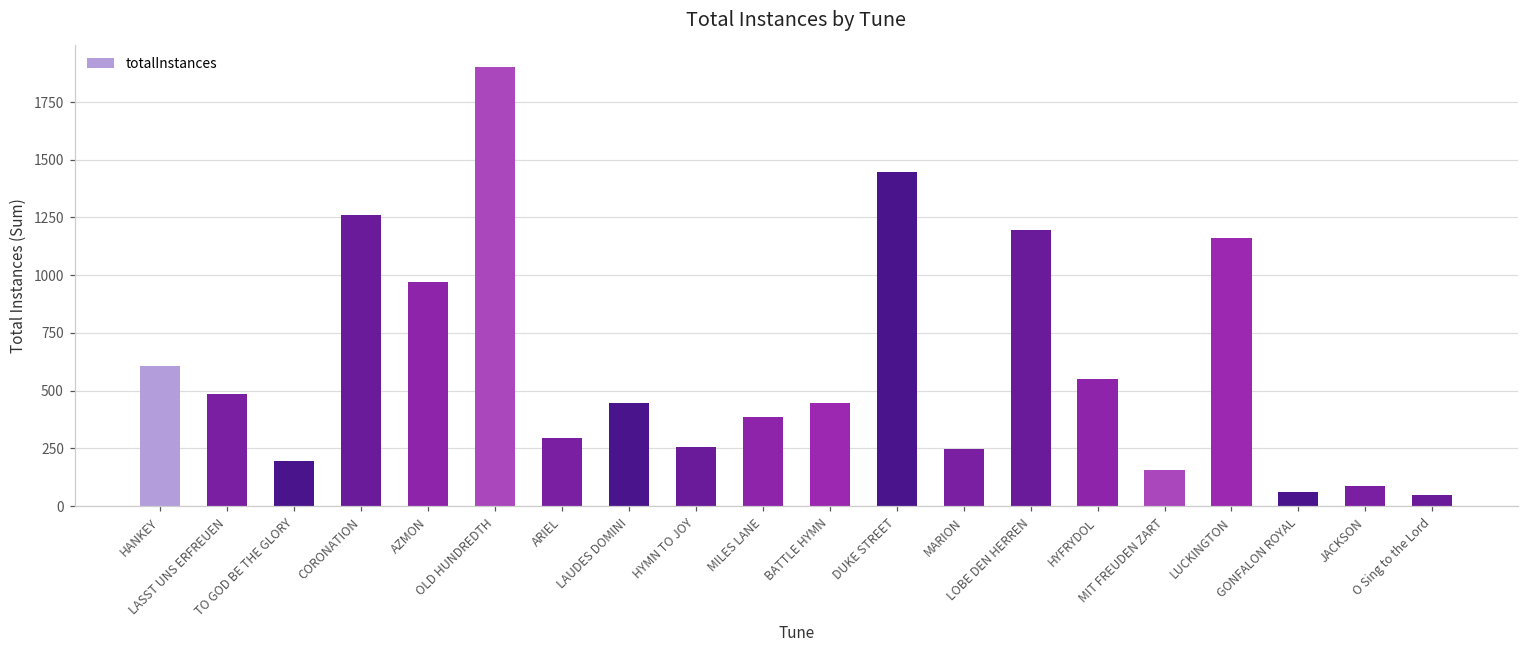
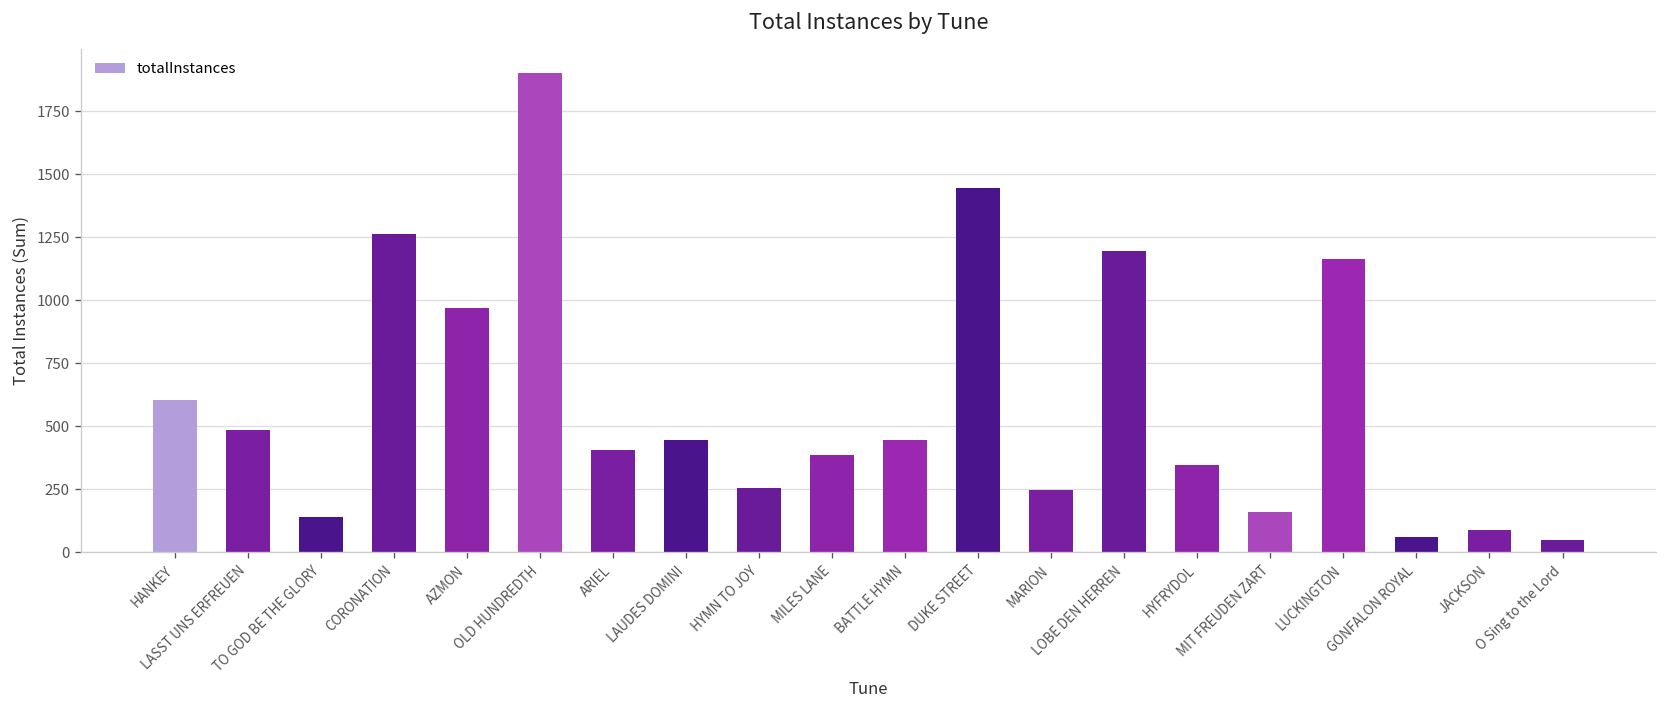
  {
    "HANKEY": 610,
    "LASST UNS ERFREUEN": 480,
-   "TO GOD BE THE GLORY": 200,
+   "TO GOD BE THE GLORY": 140,
    "CORONATION": 1260,
    "AZMON": 970,
    "OLD HUNDREDTH": 1900,
-   "ARIEL": 290,
+   "ARIEL": 410,
    "LAUDES DOMINI": 450,
    "HYMN TO JOY": 260,
    "MILES LANE": 390,
    "BATTLE HYMN": 450,
    "DUKE STREET": 1450,
    "MARION": 250,
    "LOBE DEN HERREN": 1190,
-   "HYFRYDOL": 550,
+   "HYFRYDOL": 350,
    "MIT FREUDEN ZART": 160,
    "LUCKINGTON": 1160,
    "GONFALON ROYAL": 60,
    "JACKSON": 90,
    "O Sing to the Lord": 50
  }
